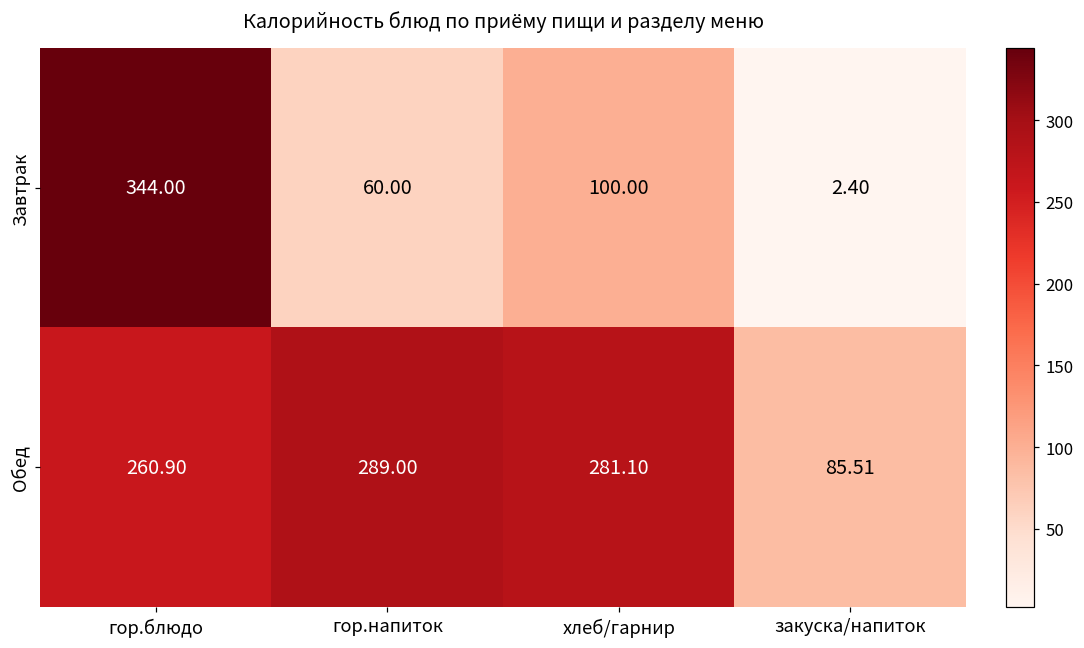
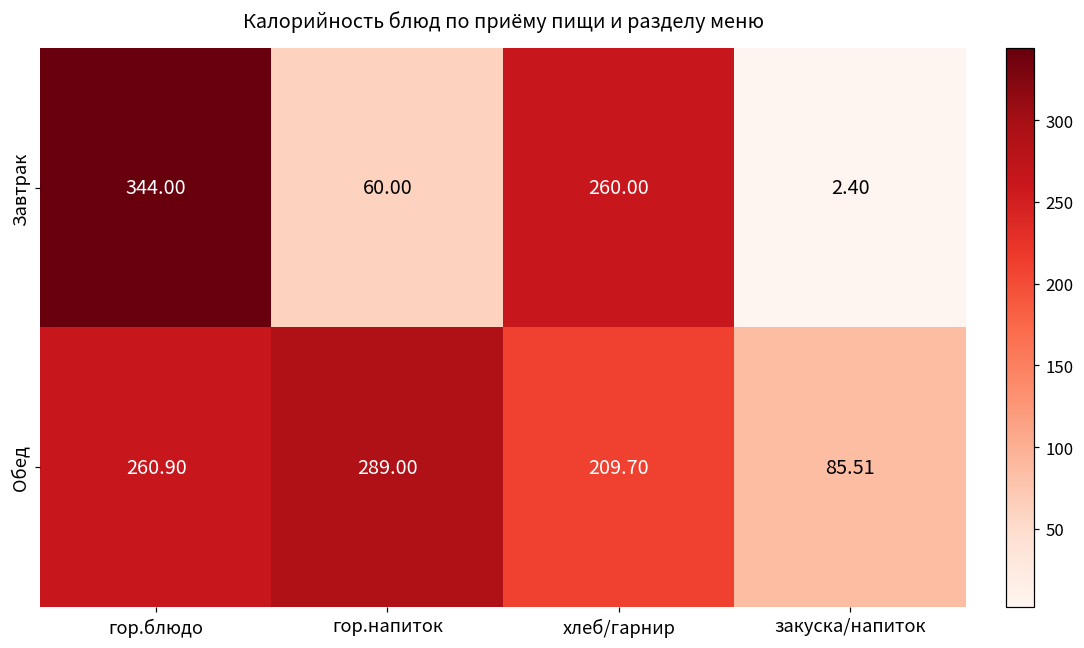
  {
    "Завтрак": {
      "гор.блюдо": 344.00,
      "гор.напиток": 60.00,
-     "хлеб/гарнир": 100.00,
+     "хлеб/гарнир": 260.00,
      "закуска/напиток": 2.40
    },
    "Обед": {
      "гор.блюдо": 260.90,
      "гор.напиток": 289.00,
-     "хлеб/гарнир": 281.10,
+     "хлеб/гарнир": 209.70,
      "закуска/напиток": 85.51
    }
  }
